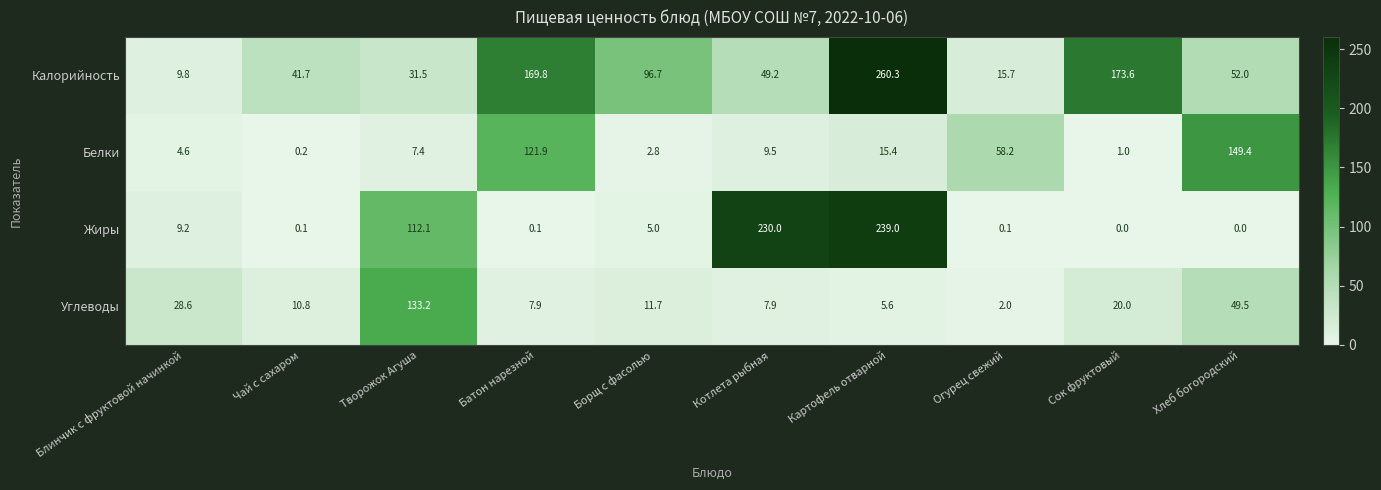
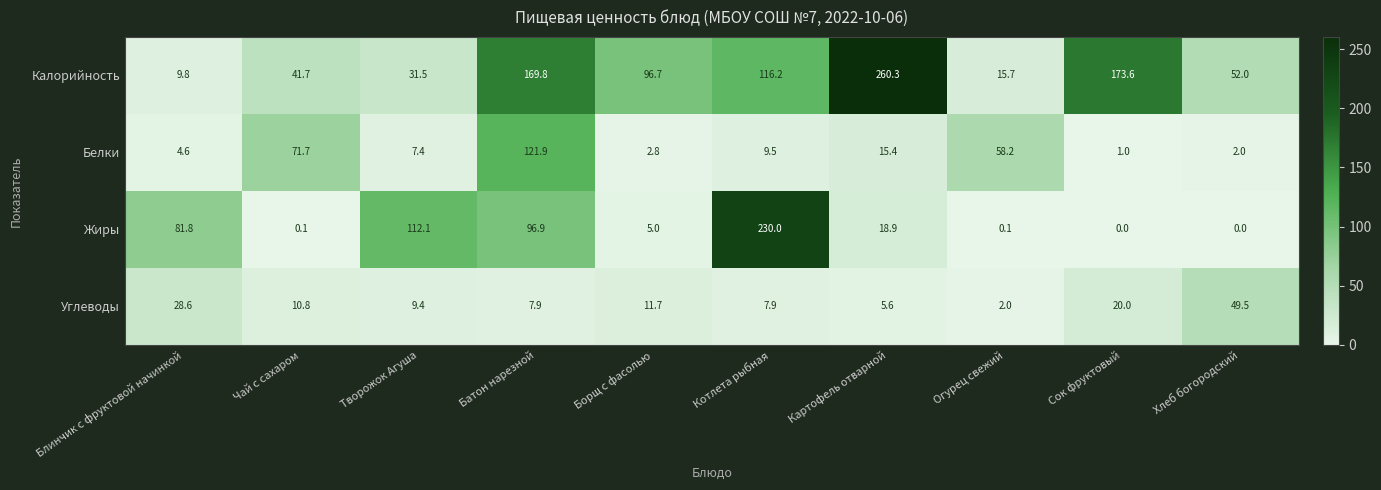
  {
    "Калорийность": {
      "Блинчик с фруктовой начинкой": 9.8,
      "Чай с сахаром": 41.7,
      "Творожок Агуша": 31.5,
      "Батон нарезной": 169.8,
      "Борщ с фасолью": 96.7,
-     "Котлета рыбная": 49.2,
+     "Котлета рыбная": 116.2,
      "Картофель отварной": 260.3,
      "Огурец свежий": 15.7,
      "Сок фруктовый": 173.6,
      "Хлеб богородский": 52.0
    },
    "Белки": {
      "Блинчик с фруктовой начинкой": 4.6,
-     "Чай с сахаром": 0.2,
+     "Чай с сахаром": 71.7,
      "Творожок Агуша": 7.4,
      "Батон нарезной": 121.9,
      "Борщ с фасолью": 2.8,
      "Котлета рыбная": 9.5,
      "Картофель отварной": 15.4,
      "Огурец свежий": 58.2,
      "Сок фруктовый": 1.0,
-     "Хлеб богородский": 149.4
+     "Хлеб богородский": 2.0
    },
    "Жиры": {
-     "Блинчик с фруктовой начинкой": 9.2,
+     "Блинчик с фруктовой начинкой": 81.8,
      "Чай с сахаром": 0.1,
      "Творожок Агуша": 112.1,
-     "Батон нарезной": 0.1,
+     "Батон нарезной": 96.9,
      "Борщ с фасолью": 5.0,
      "Котлета рыбная": 230.0,
-     "Картофель отварной": 239.0,
+     "Картофель отварной": 18.9,
      "Огурец свежий": 0.1,
      "Сок фруктовый": 0.0,
      "Хлеб богородский": 0.0
    },
    "Углеводы": {
      "Блинчик с фруктовой начинкой": 28.6,
      "Чай с сахаром": 10.8,
-     "Творожок Агуша": 133.2,
+     "Творожок Агуша": 9.4,
      "Батон нарезной": 7.9,
      "Борщ с фасолью": 11.7,
      "Котлета рыбная": 7.9,
      "Картофель отварной": 5.6,
      "Огурец свежий": 2.0,
      "Сок фруктовый": 20.0,
      "Хлеб богородский": 49.5
    }
  }
